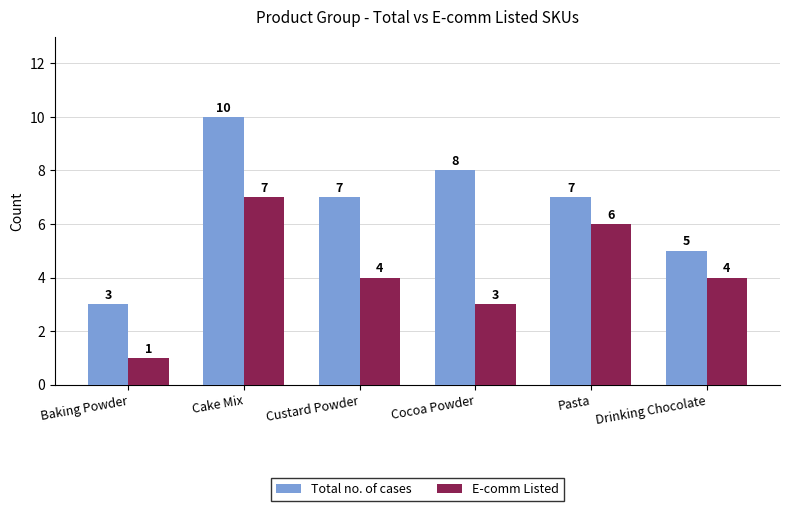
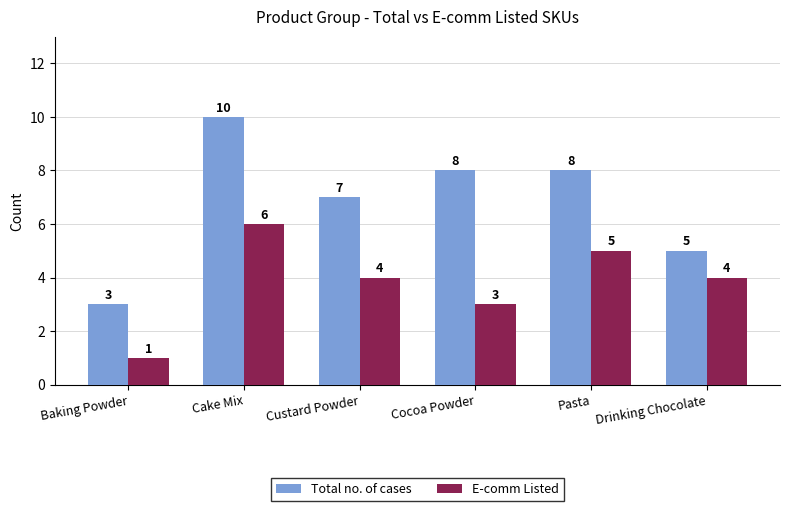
  {
    "Total no. of cases": {
      "Baking Powder": 3,
      "Cake Mix": 10,
      "Custard Powder": 7,
      "Cocoa Powder": 8,
-     "Pasta": 7,
+     "Pasta": 8,
      "Drinking Chocolate": 5
    },
    "E-comm Listed": {
      "Baking Powder": 1,
-     "Cake Mix": 7,
+     "Cake Mix": 6,
      "Custard Powder": 4,
      "Cocoa Powder": 3,
-     "Pasta": 6,
+     "Pasta": 5,
      "Drinking Chocolate": 4
    }
  }
